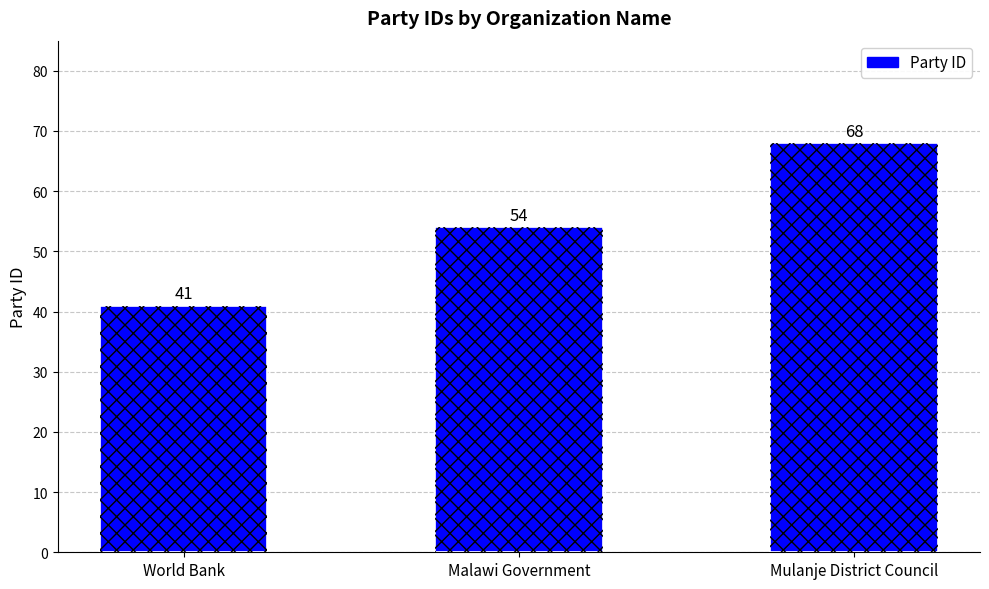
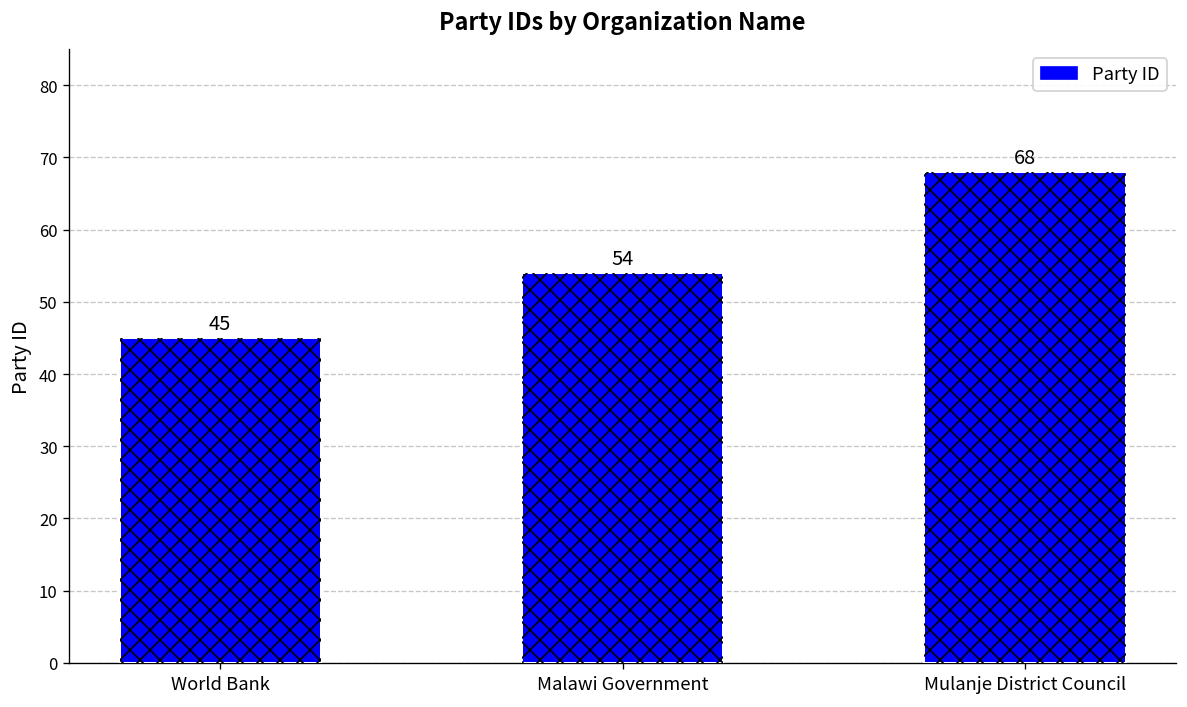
  {
-   "World Bank": 41,
+   "World Bank": 45,
    "Malawi Government": 54,
    "Mulanje District Council": 68
  }
